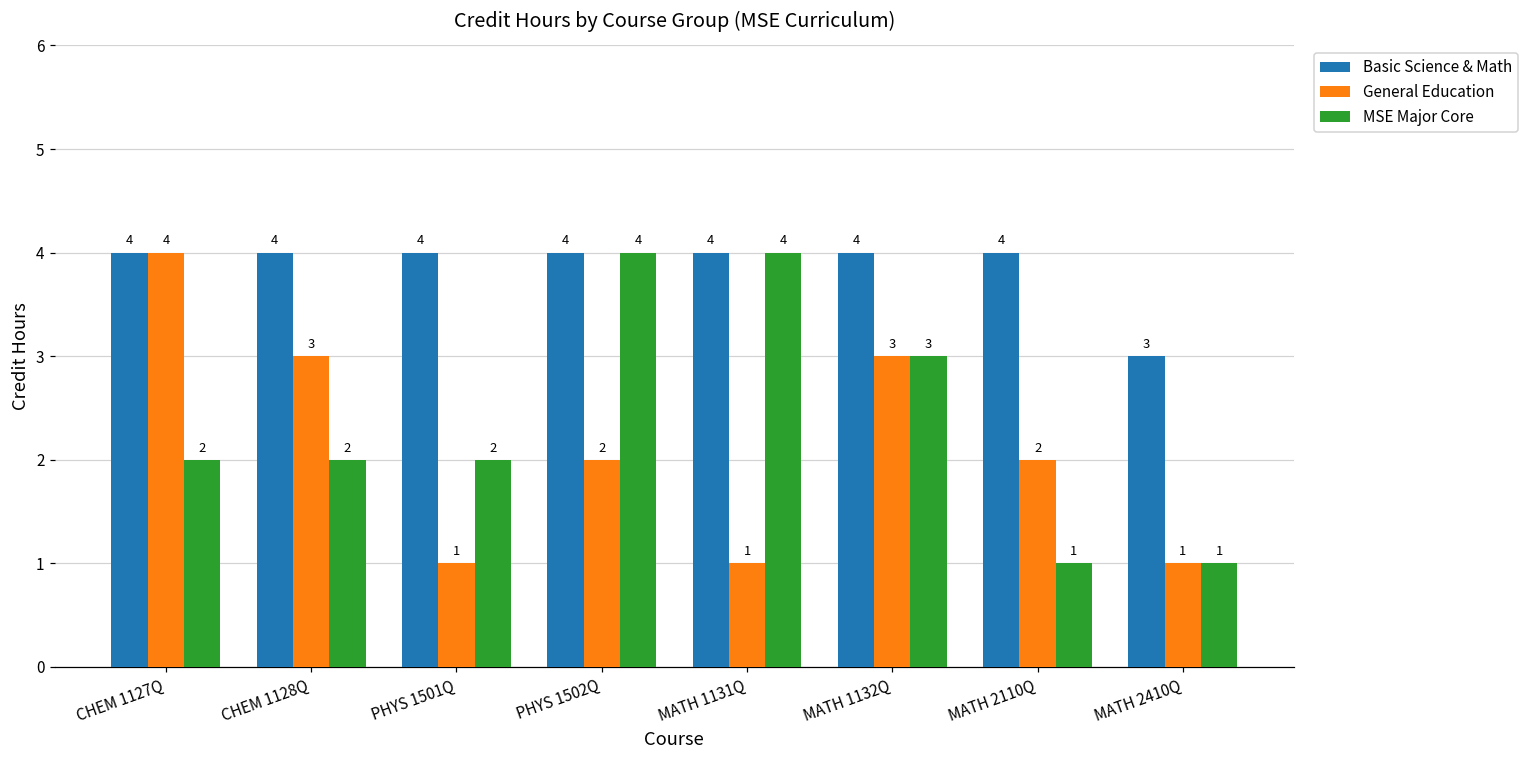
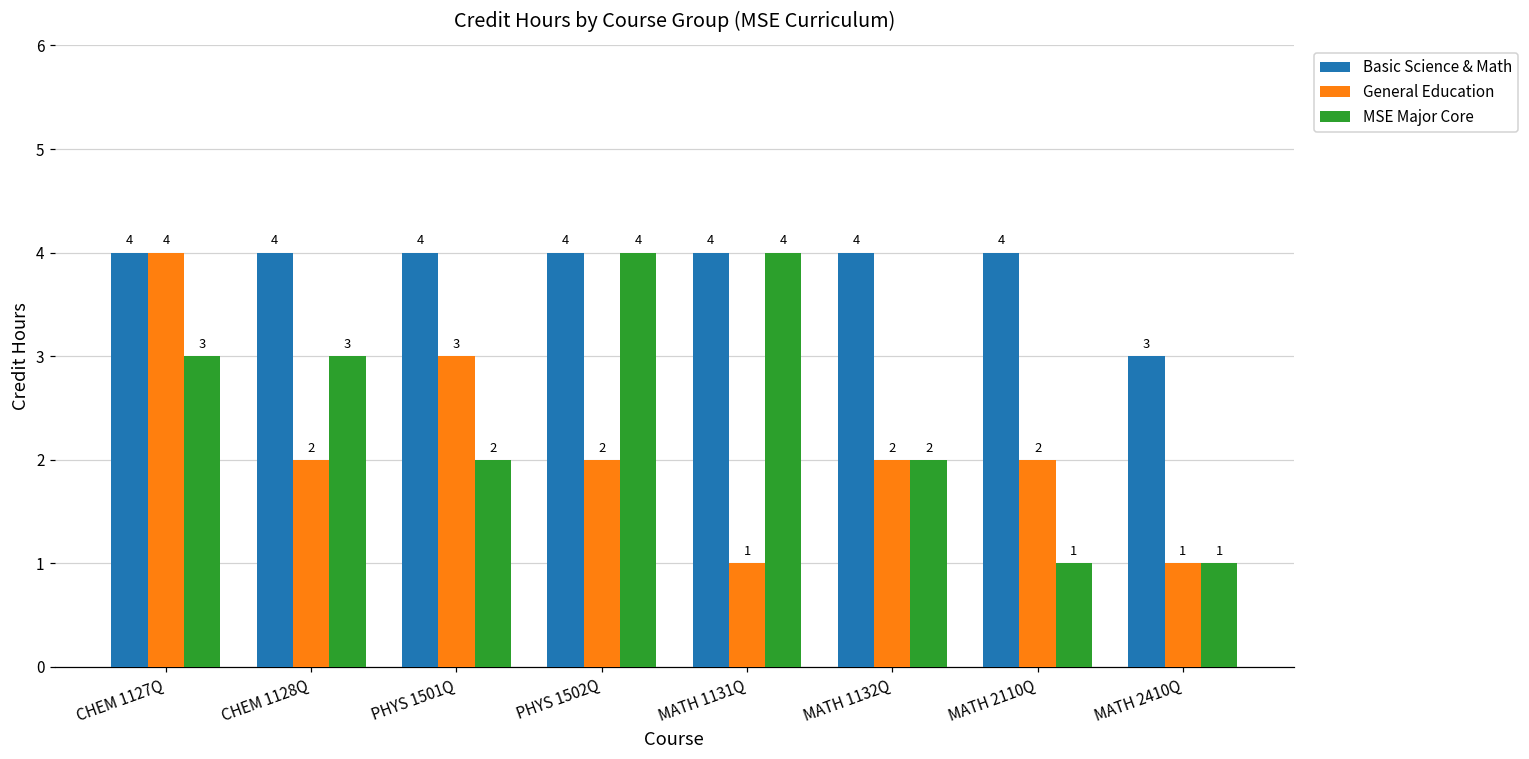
  {
    "Basic Science & Math": {
      "CHEM 1127Q": 4,
      "CHEM 1128Q": 4,
      "PHYS 1501Q": 4,
      "PHYS 1502Q": 4,
      "MATH 1131Q": 4,
      "MATH 1132Q": 4,
      "MATH 2110Q": 4,
      "MATH 2410Q": 3
    },
    "General Education": {
      "CHEM 1127Q": 4,
-     "CHEM 1128Q": 3,
-     "PHYS 1501Q": 1,
+     "CHEM 1128Q": 2,
+     "PHYS 1501Q": 3,
      "PHYS 1502Q": 2,
      "MATH 1131Q": 1,
-     "MATH 1132Q": 3,
+     "MATH 1132Q": 2,
      "MATH 2110Q": 2,
      "MATH 2410Q": 1
    },
    "MSE Major Core": {
-     "CHEM 1127Q": 2,
-     "CHEM 1128Q": 2,
+     "CHEM 1127Q": 3,
+     "CHEM 1128Q": 3,
      "PHYS 1501Q": 2,
      "PHYS 1502Q": 4,
      "MATH 1131Q": 4,
-     "MATH 1132Q": 3,
+     "MATH 1132Q": 2,
      "MATH 2110Q": 1,
      "MATH 2410Q": 1
    }
  }
